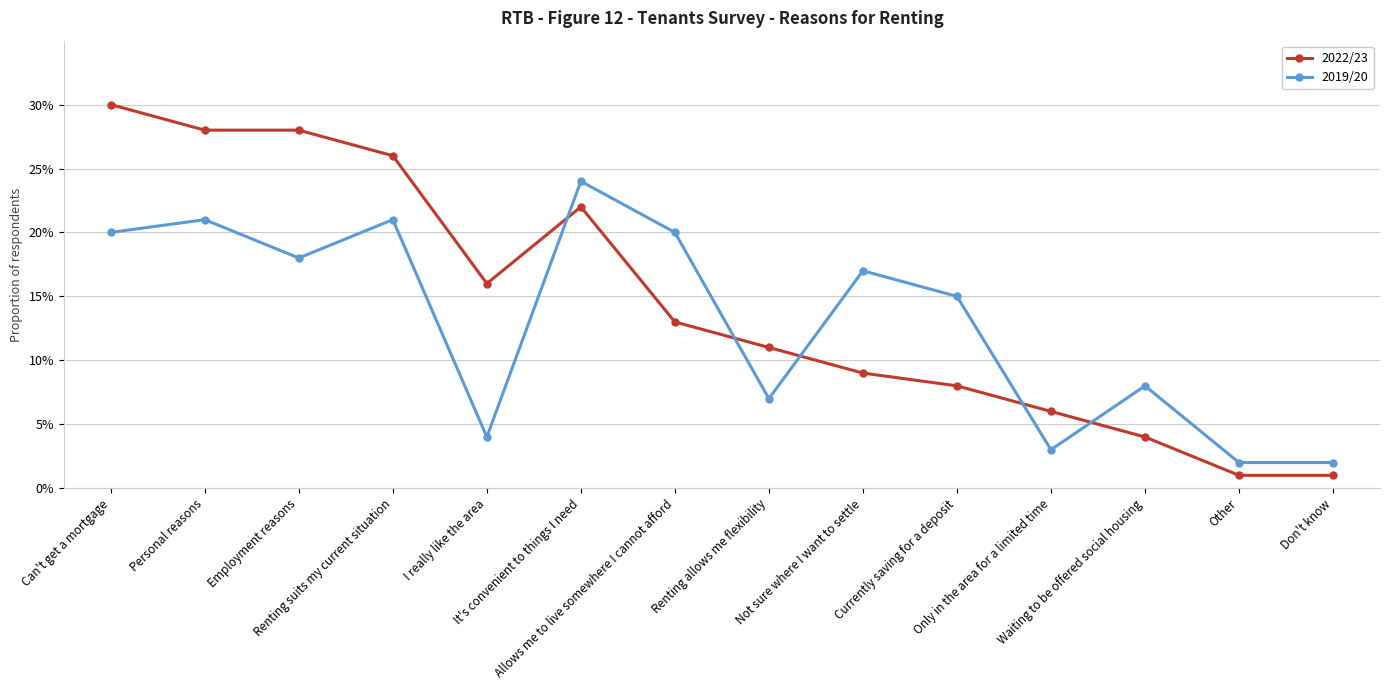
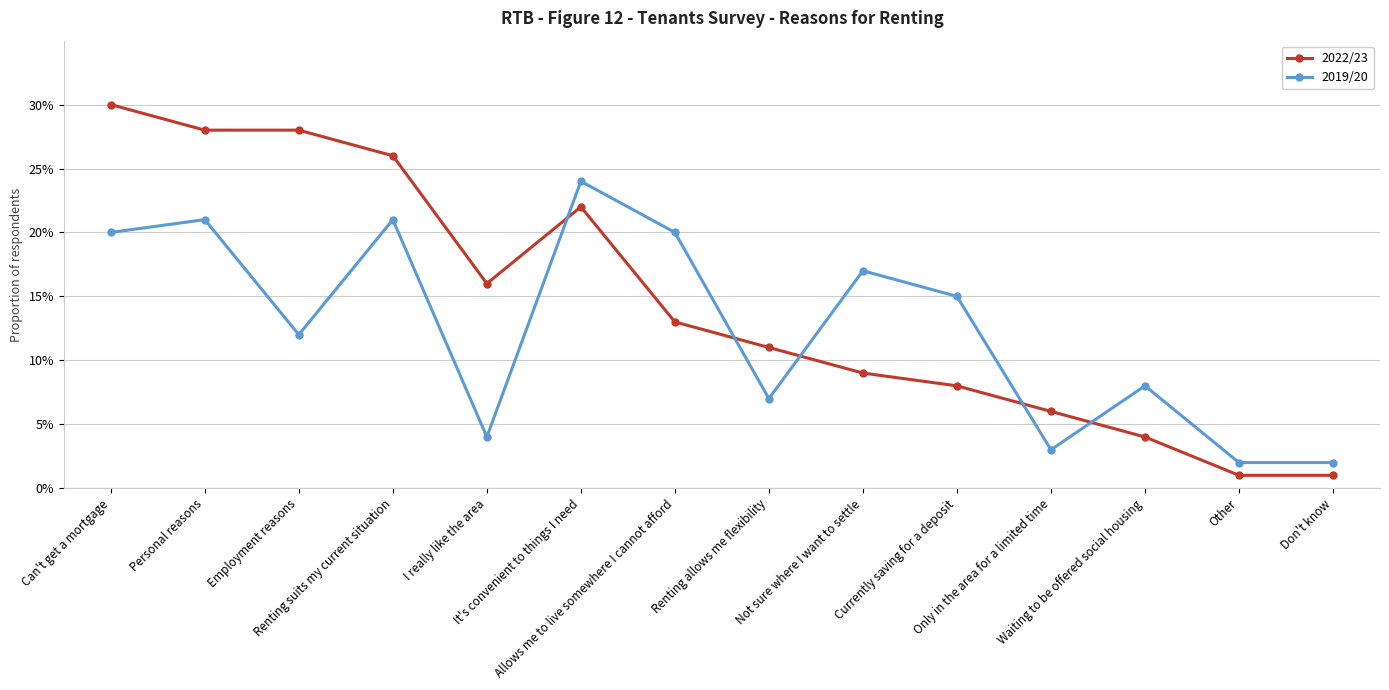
  {
    "2022/23": {
      "Can't get a mortgage": "30.0%",
      "Personal reasons": "28.0%",
      "Employment reasons": "28.0%",
      "Renting suits my current situation": "26.0%",
      "I really like the area": "16.0%",
      "It's convenient to things I need": "22.0%",
      "Allows me to live somewhere I cannot afford": "13.0%",
      "Renting allows me flexibility": "11.0%",
      "Not sure where I want to settle": "9.0%",
      "Currently saving for a deposit": "8.0%",
      "Only in the area for a limited time": "6.0%",
      "Waiting to be offered social housing": "4.0%",
      "Other": "1.0%",
      "Don't know": "1.0%"
    },
    "2019/20": {
      "Can't get a mortgage": "20.0%",
      "Personal reasons": "21.0%",
-     "Employment reasons": "18.0%",
+     "Employment reasons": "12.0%",
      "Renting suits my current situation": "21.0%",
      "I really like the area": "4.0%",
      "It's convenient to things I need": "24.0%",
      "Allows me to live somewhere I cannot afford": "20.0%",
      "Renting allows me flexibility": "7.0%",
      "Not sure where I want to settle": "17.0%",
      "Currently saving for a deposit": "15.0%",
      "Only in the area for a limited time": "3.0%",
      "Waiting to be offered social housing": "8.0%",
      "Other": "2.0%",
      "Don't know": "2.0%"
    }
  }
